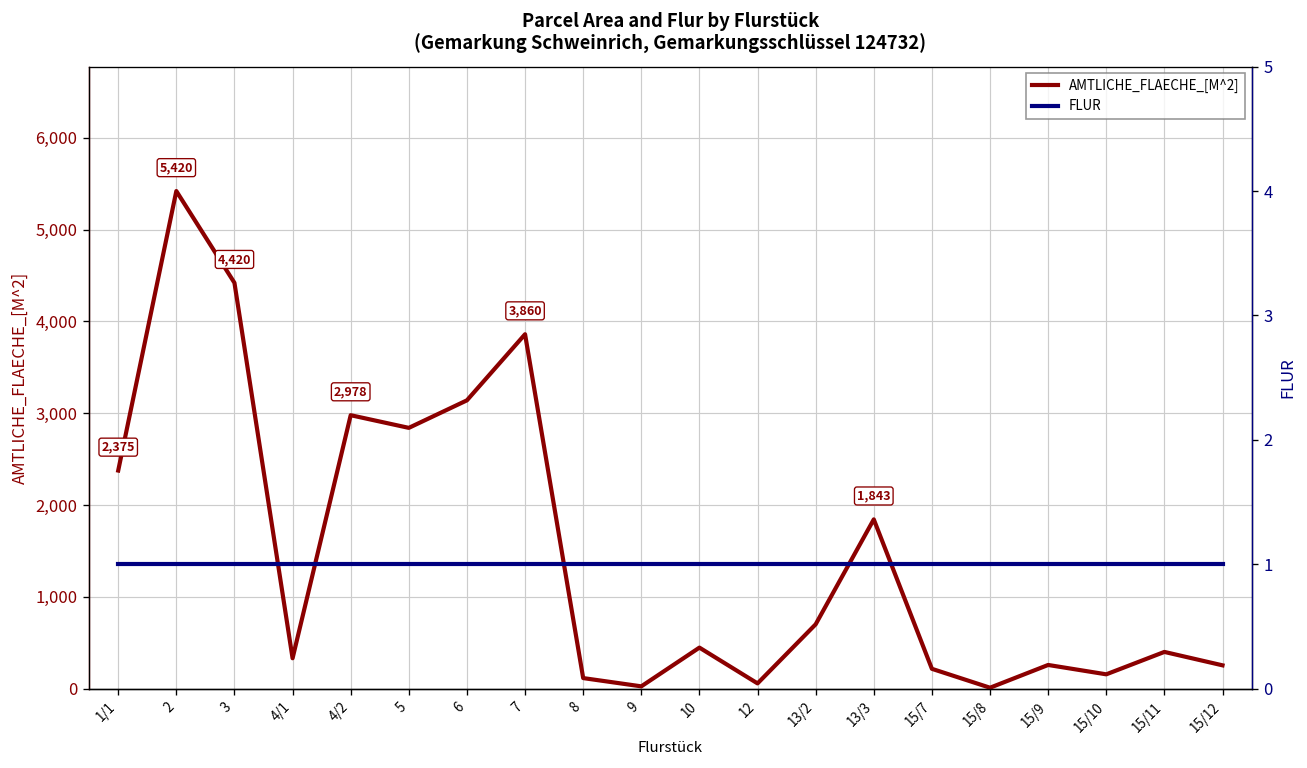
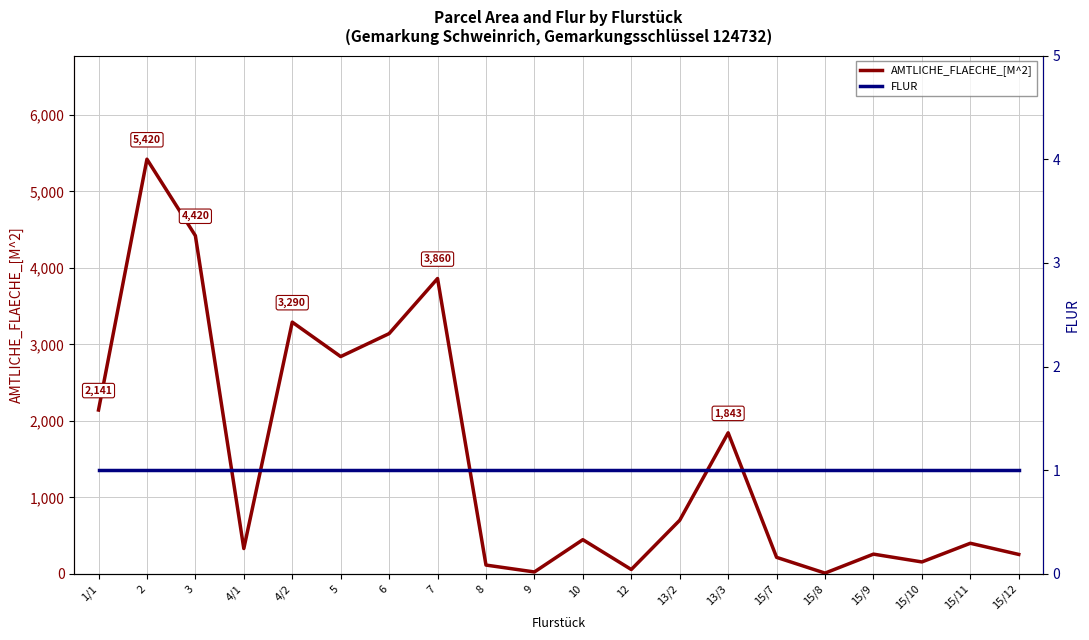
  {
    "AMTLICHE_FLAECHE_[M^2]": {
-     "1/1": "2,375",
-     "4/2": "2,978"
+     "1/1": "2,141",
+     "4/2": "3,290"
    }
  }
